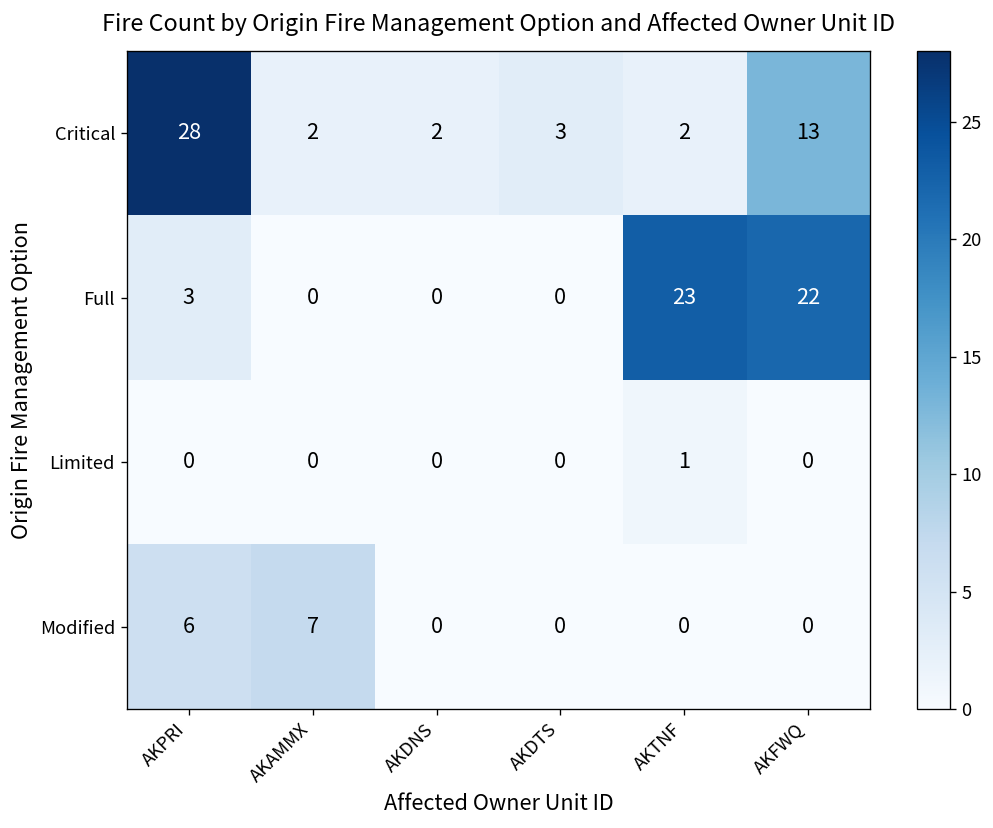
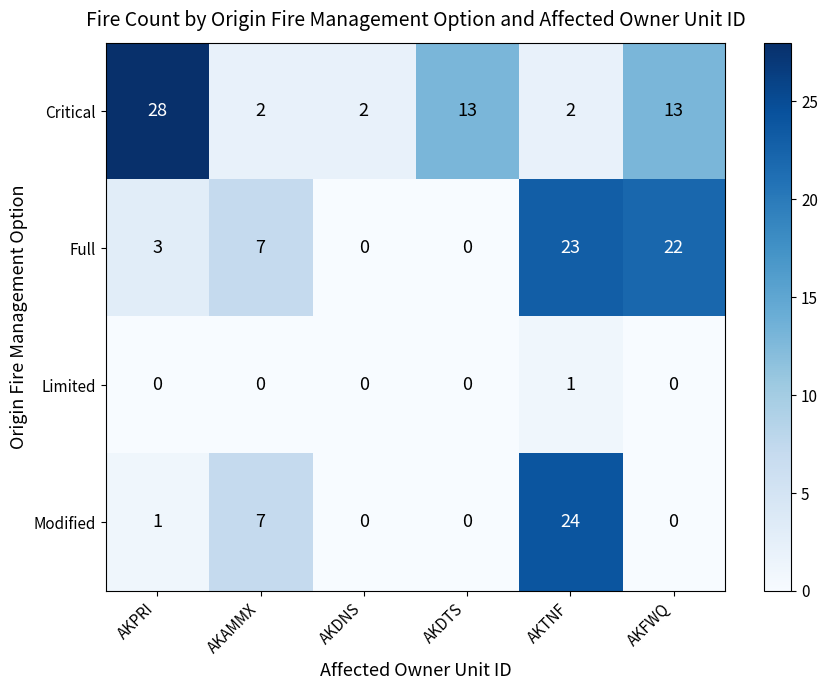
  {
    "Critical": {
      "AKPRI": 28,
      "AKAMMX": 2,
      "AKDNS": 2,
-     "AKDTS": 3,
+     "AKDTS": 13,
      "AKTNF": 2,
      "AKFWQ": 13
    },
    "Full": {
      "AKPRI": 3,
-     "AKAMMX": 0,
+     "AKAMMX": 7,
      "AKDNS": 0,
      "AKDTS": 0,
      "AKTNF": 23,
      "AKFWQ": 22
    },
    "Limited": {
      "AKPRI": 0,
      "AKAMMX": 0,
      "AKDNS": 0,
      "AKDTS": 0,
      "AKTNF": 1,
      "AKFWQ": 0
    },
    "Modified": {
-     "AKPRI": 6,
+     "AKPRI": 1,
      "AKAMMX": 7,
      "AKDNS": 0,
      "AKDTS": 0,
-     "AKTNF": 0,
+     "AKTNF": 24,
      "AKFWQ": 0
    }
  }
